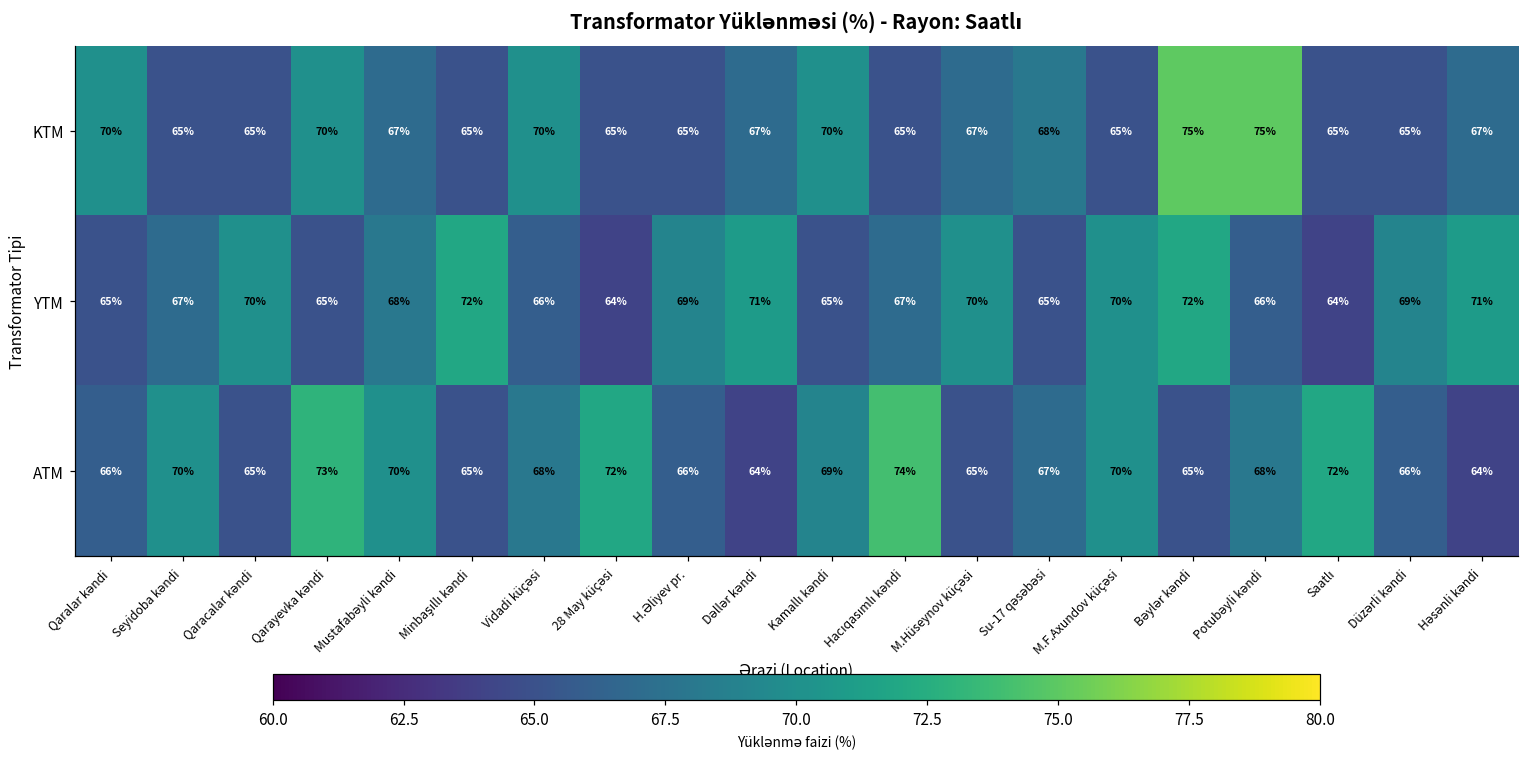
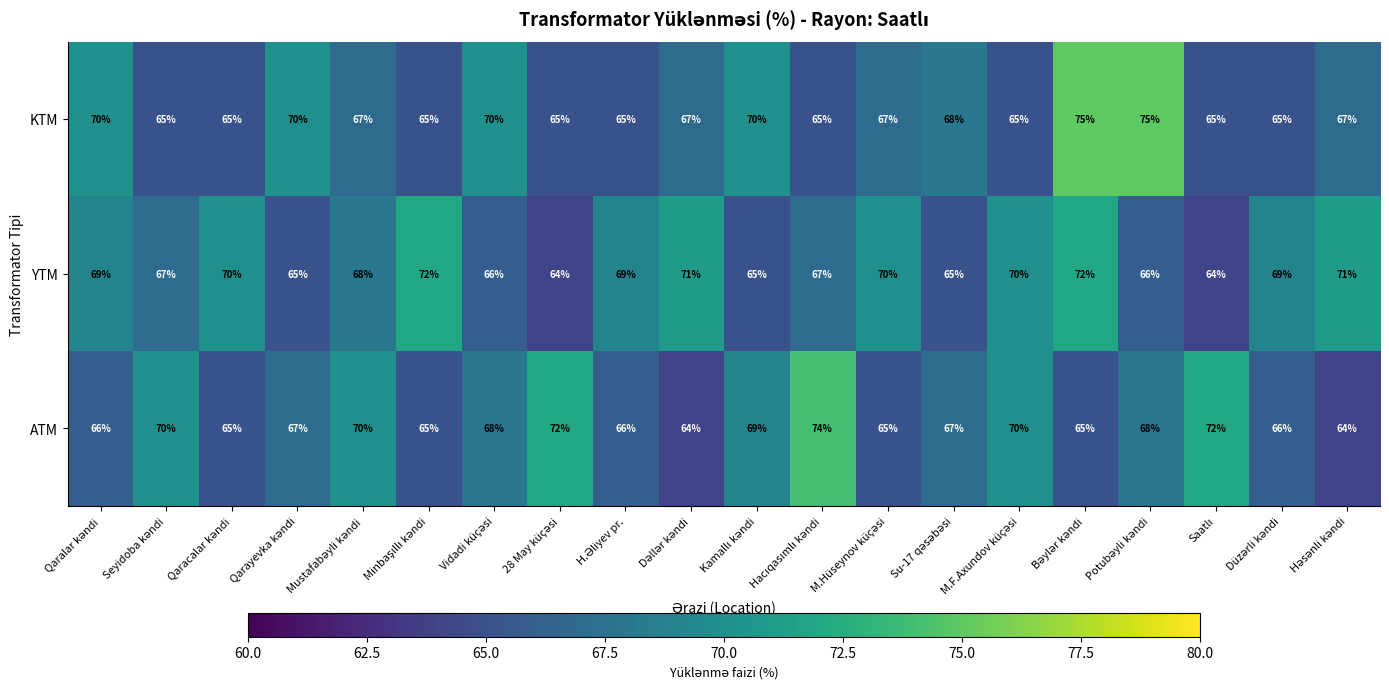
  {
    "KTM": {
      "Qaralar kəndi": "70%",
      "Seyidoba kəndi": "65%",
      "Qaracalar kəndi": "65%",
      "Qarayevka kəndi": "70%",
      "Mustafabəyli kəndi": "67%",
      "Minbaşıllı kəndi": "65%",
      "Vidadi küçəsi": "70%",
      "28 May küçəsi": "65%",
      "H.Əliyev pr.": "65%",
      "Dəllər kəndi": "67%",
      "Kamallı kəndi": "70%",
      "Hacıqasımlı kəndi": "65%",
      "M.Hüseynov küçəsi": "67%",
      "Su-17 qəsəbəsi": "68%",
      "M.F.Axundov küçəsi": "65%",
      "Bəylər kəndi": "75%",
      "Potubəyli kəndi": "75%",
      "Saatlı": "65%",
      "Düzərli kəndi": "65%",
      "Həsənli kəndi": "67%"
    },
    "YTM": {
-     "Qaralar kəndi": "65%",
+     "Qaralar kəndi": "69%",
      "Seyidoba kəndi": "67%",
      "Qaracalar kəndi": "70%",
      "Qarayevka kəndi": "65%",
      "Mustafabəyli kəndi": "68%",
      "Minbaşıllı kəndi": "72%",
      "Vidadi küçəsi": "66%",
      "28 May küçəsi": "64%",
      "H.Əliyev pr.": "69%",
      "Dəllər kəndi": "71%",
      "Kamallı kəndi": "65%",
      "Hacıqasımlı kəndi": "67%",
      "M.Hüseynov küçəsi": "70%",
      "Su-17 qəsəbəsi": "65%",
      "M.F.Axundov küçəsi": "70%",
      "Bəylər kəndi": "72%",
      "Potubəyli kəndi": "66%",
      "Saatlı": "64%",
      "Düzərli kəndi": "69%",
      "Həsənli kəndi": "71%"
    },
    "ATM": {
      "Qaralar kəndi": "66%",
      "Seyidoba kəndi": "70%",
      "Qaracalar kəndi": "65%",
-     "Qarayevka kəndi": "73%",
+     "Qarayevka kəndi": "67%",
      "Mustafabəyli kəndi": "70%",
      "Minbaşıllı kəndi": "65%",
      "Vidadi küçəsi": "68%",
      "28 May küçəsi": "72%",
      "H.Əliyev pr.": "66%",
      "Dəllər kəndi": "64%",
      "Kamallı kəndi": "69%",
      "Hacıqasımlı kəndi": "74%",
      "M.Hüseynov küçəsi": "65%",
      "Su-17 qəsəbəsi": "67%",
      "M.F.Axundov küçəsi": "70%",
      "Bəylər kəndi": "65%",
      "Potubəyli kəndi": "68%",
      "Saatlı": "72%",
      "Düzərli kəndi": "66%",
      "Həsənli kəndi": "64%"
    }
  }
